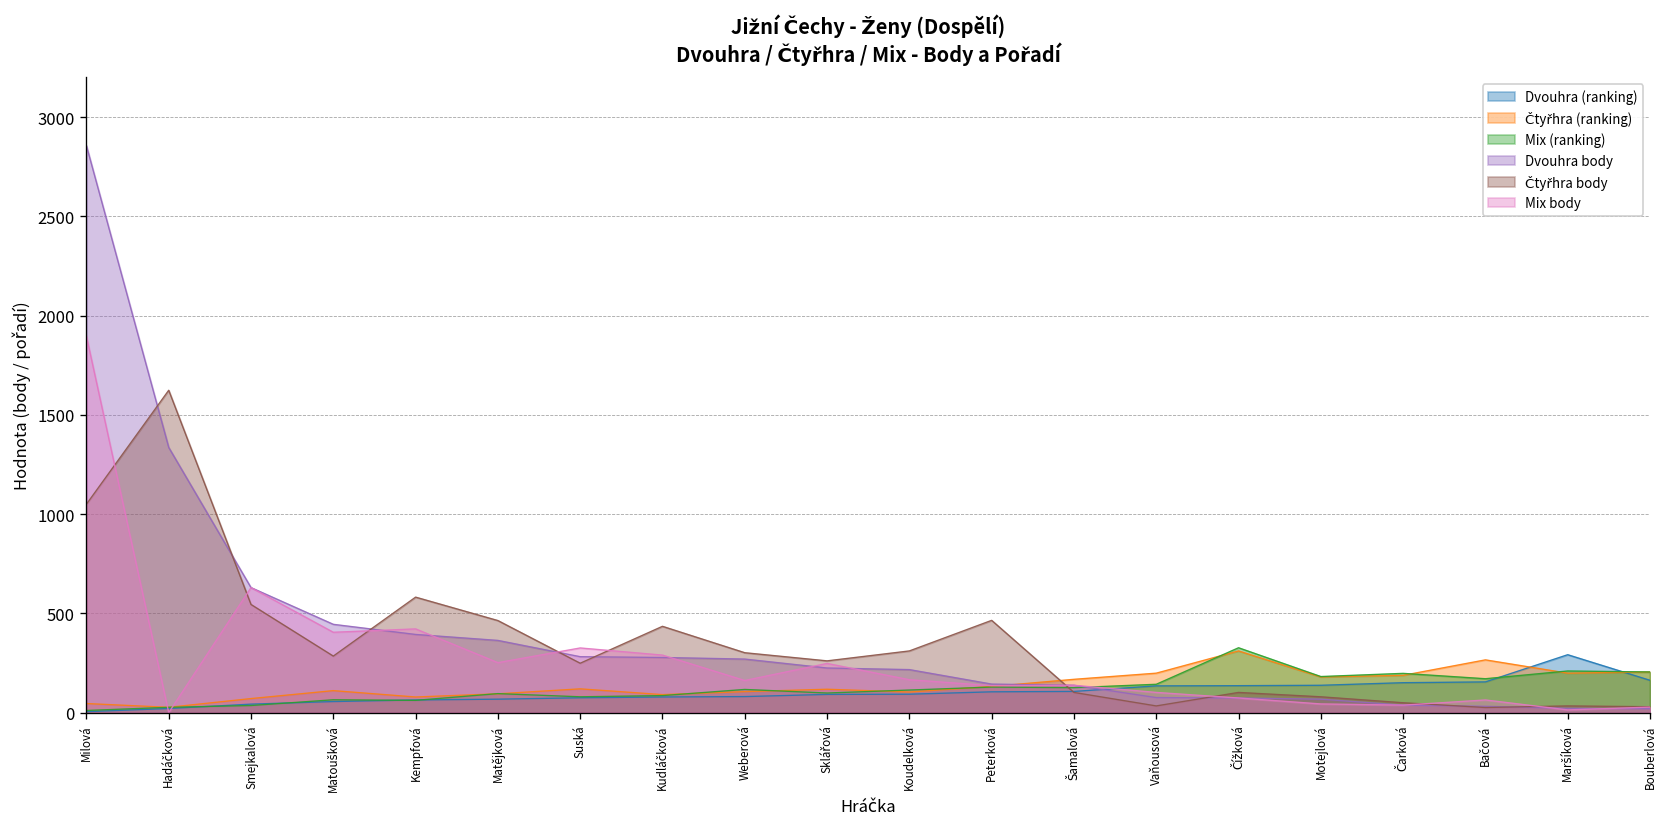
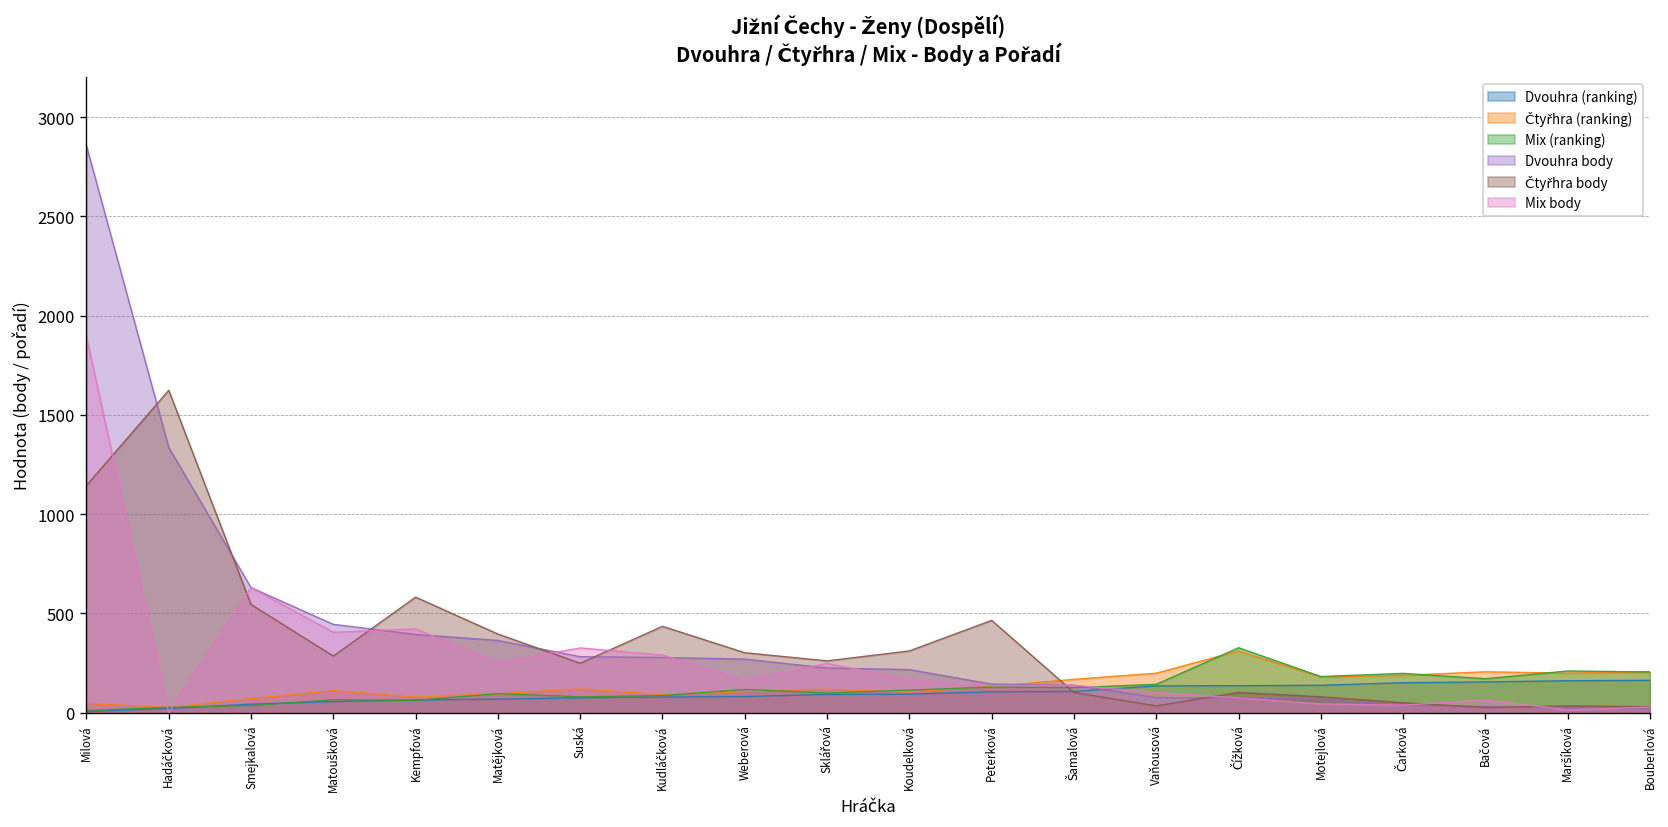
  {
    "Dvouhra (ranking)": {
      "Matějková": 70,
      "Weberová": 80,
      "Peterková": 110,
      "Čížková": 140,
      "Motejlová": 140,
      "Čarková": 150,
      "Bačová": 160,
-     "Maršíková": 290,
+     "Maršíková": 160,
      "Bouberlová": 160
    },
    "Čtyřhra (ranking)": {
      "Milová": 50,
      "Smejkalová": 70,
      "Matoušková": 110,
      "Suská": 120,
      "Sklářová": 120,
      "Šamalová": 170,
      "Vaňousová": 200,
      "Čížková": 310,
-     "Bačová": 270
+     "Bačová": 210
    },
    "Mix (ranking)": {
      "Čížková": 330,
      "Bačová": 170
    },
    "Čtyřhra body": {
-     "Milová": 1050,
+     "Milová": 1140,
      "Hadáčková": 1620,
      "Smejkalová": 550,
      "Matoušková": 290,
      "Kempfová": 580,
-     "Matějková": 460,
+     "Matějková": 400,
      "Suská": 250,
      "Kudláčková": 440,
      "Weberová": 300,
      "Koudelková": 310,
      "Peterková": 470,
      "Vaňousová": 30,
      "Čížková": 100
    }
  }
